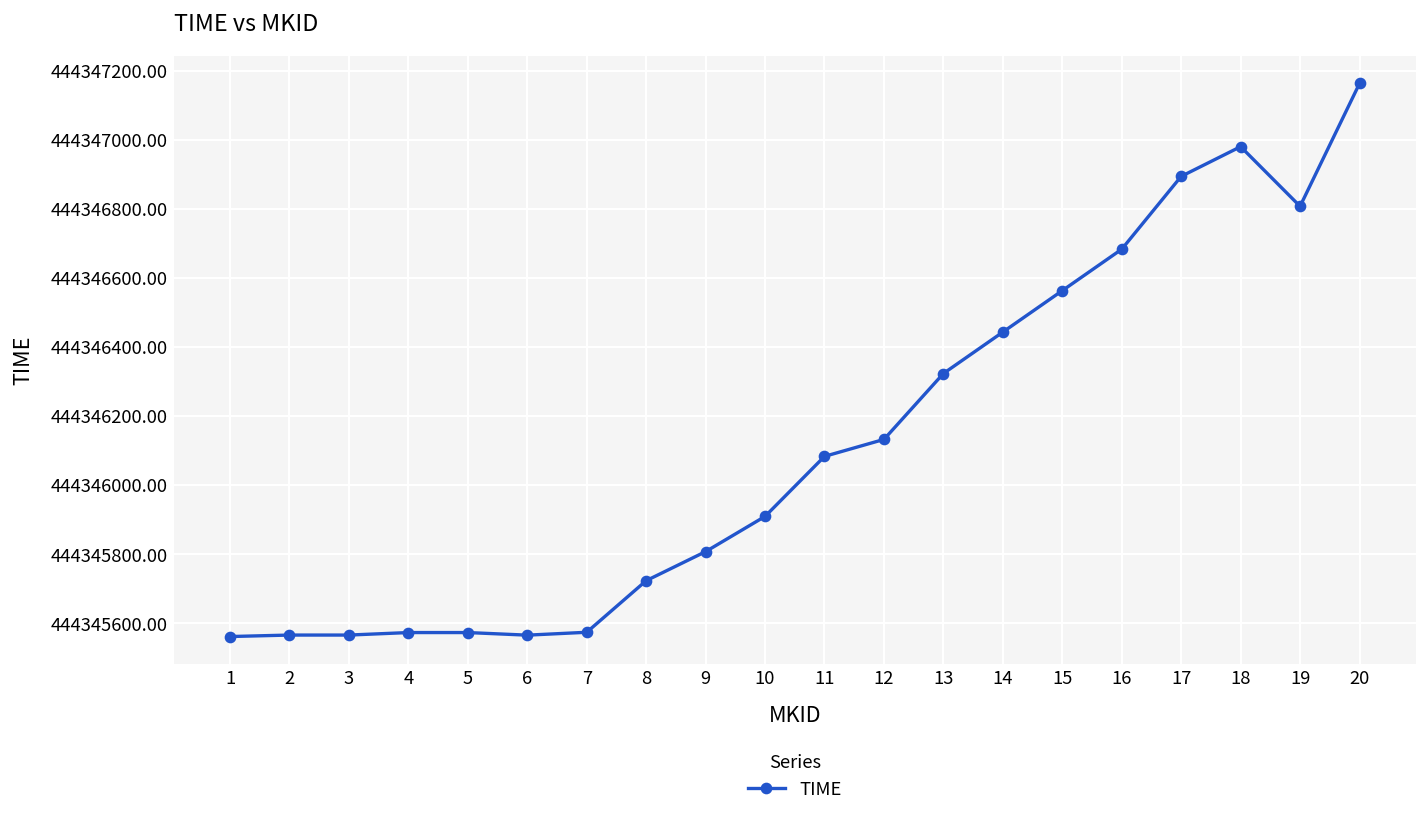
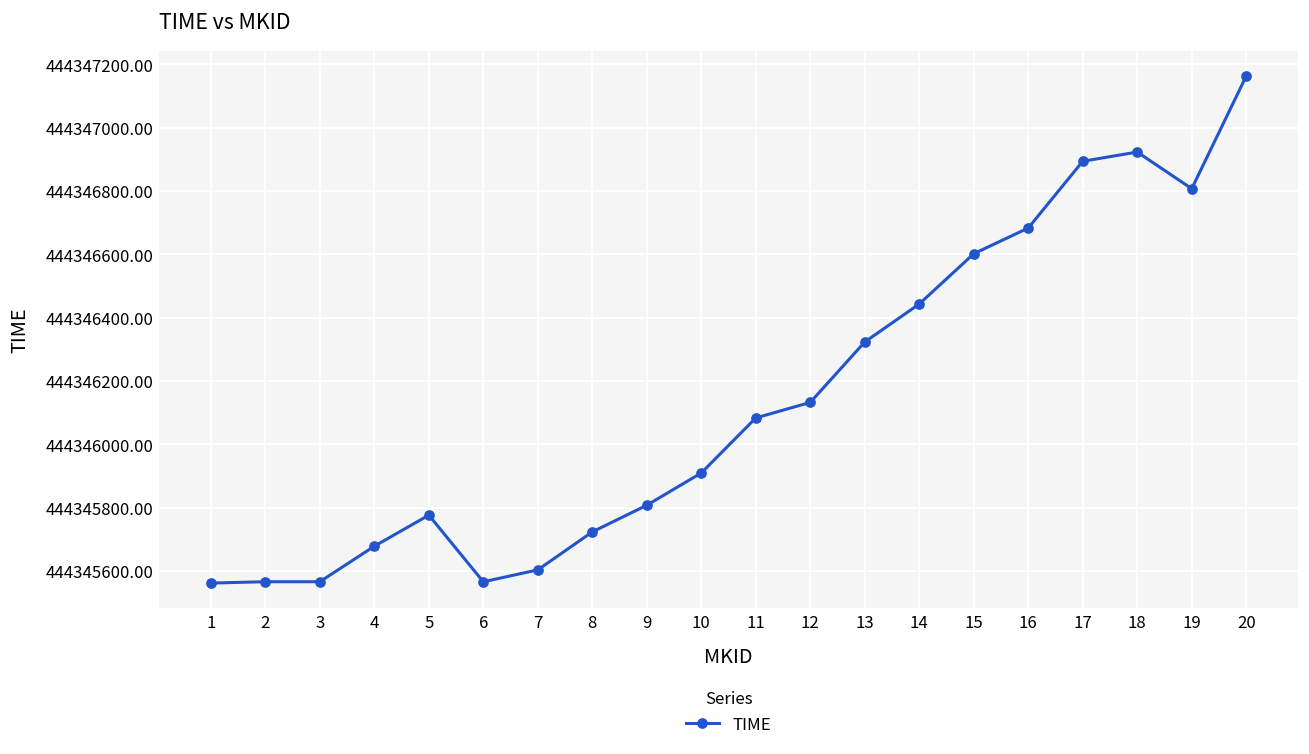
  {
    "1": 444345560,
    "2": 444345570,
    "3": 444345570,
-   "4": 444345570,
-   "5": 444345570,
+   "4": 444345680,
+   "5": 444345780,
    "6": 444345570,
-   "7": 444345570,
+   "7": 444345600,
    "8": 444345720,
    "9": 444345810,
    "10": 444345910,
    "11": 444346080,
    "12": 444346130,
    "13": 444346320,
    "14": 444346440,
-   "15": 444346560,
+   "15": 444346600,
    "16": 444346680,
    "17": 444346890,
-   "18": 444346980,
+   "18": 444346920,
    "19": 444346810,
    "20": 444347160
  }
